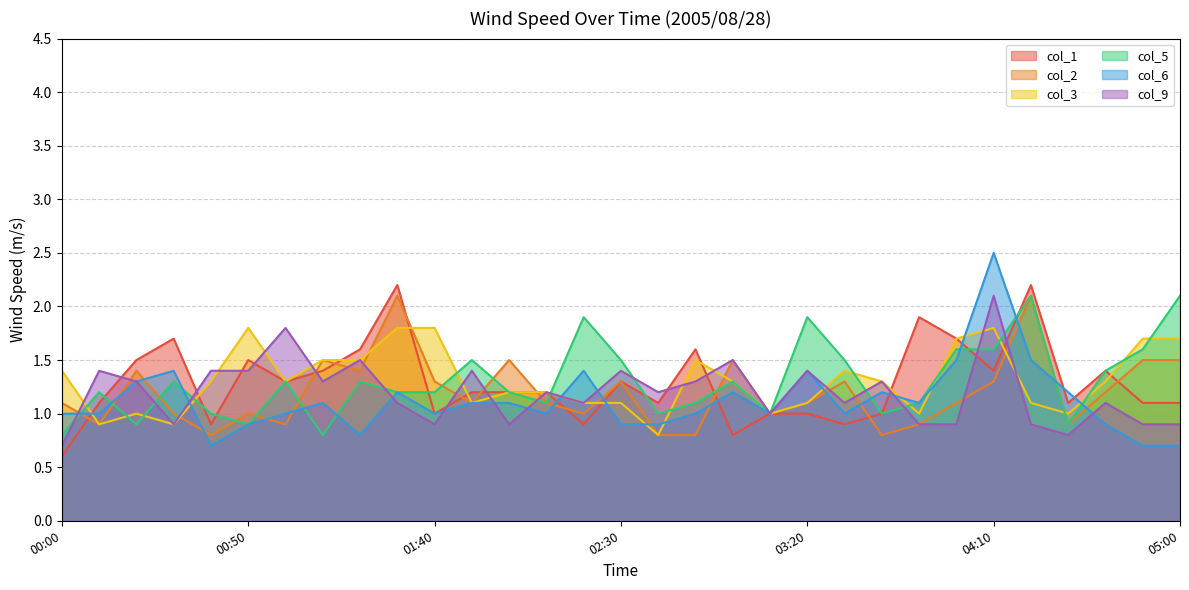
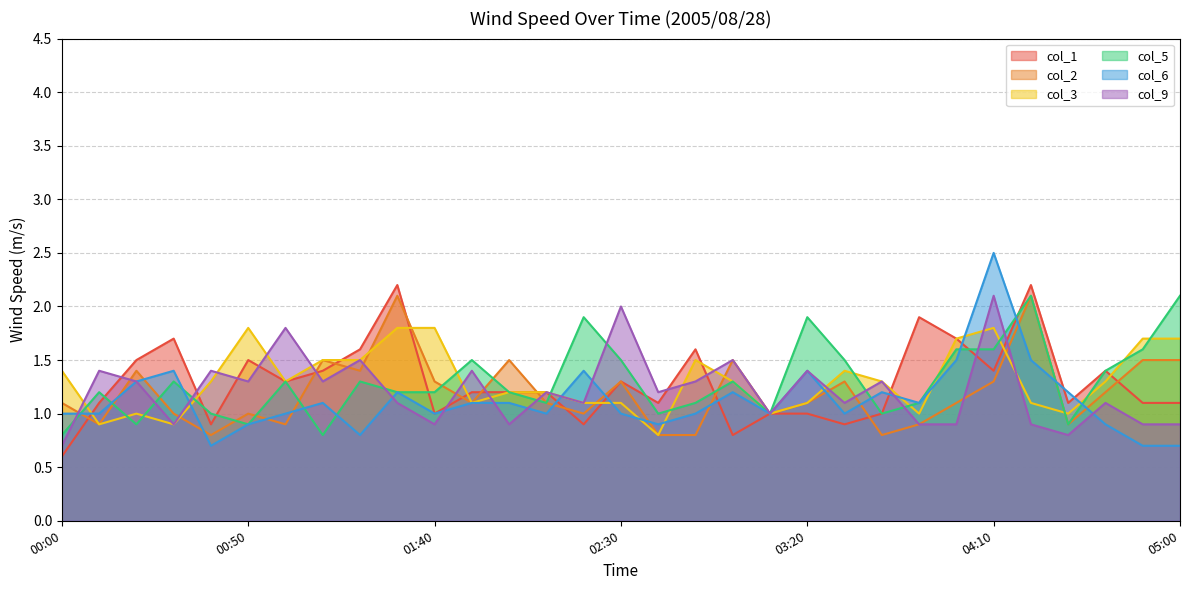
  {
    "col_5": {
      "00:00": 0.8,
      "01:40": 1.2,
      "02:30": 1.5,
      "03:20": 1.9,
      "04:10": 1.6,
      "05:00": 2.1
    },
    "col_6": {
      "00:00": 1.0,
-     "02:30": 0.9,
+     "02:30": 1.0,
      "04:10": 2.5,
      "05:00": 0.7
    },
    "col_9": {
      "00:00": 0.7,
-     "00:50": 1.4,
+     "00:50": 1.3,
      "01:40": 0.9,
-     "02:30": 1.4,
+     "02:30": 2.0,
      "04:10": 2.1,
      "05:00": 0.9
    }
  }
